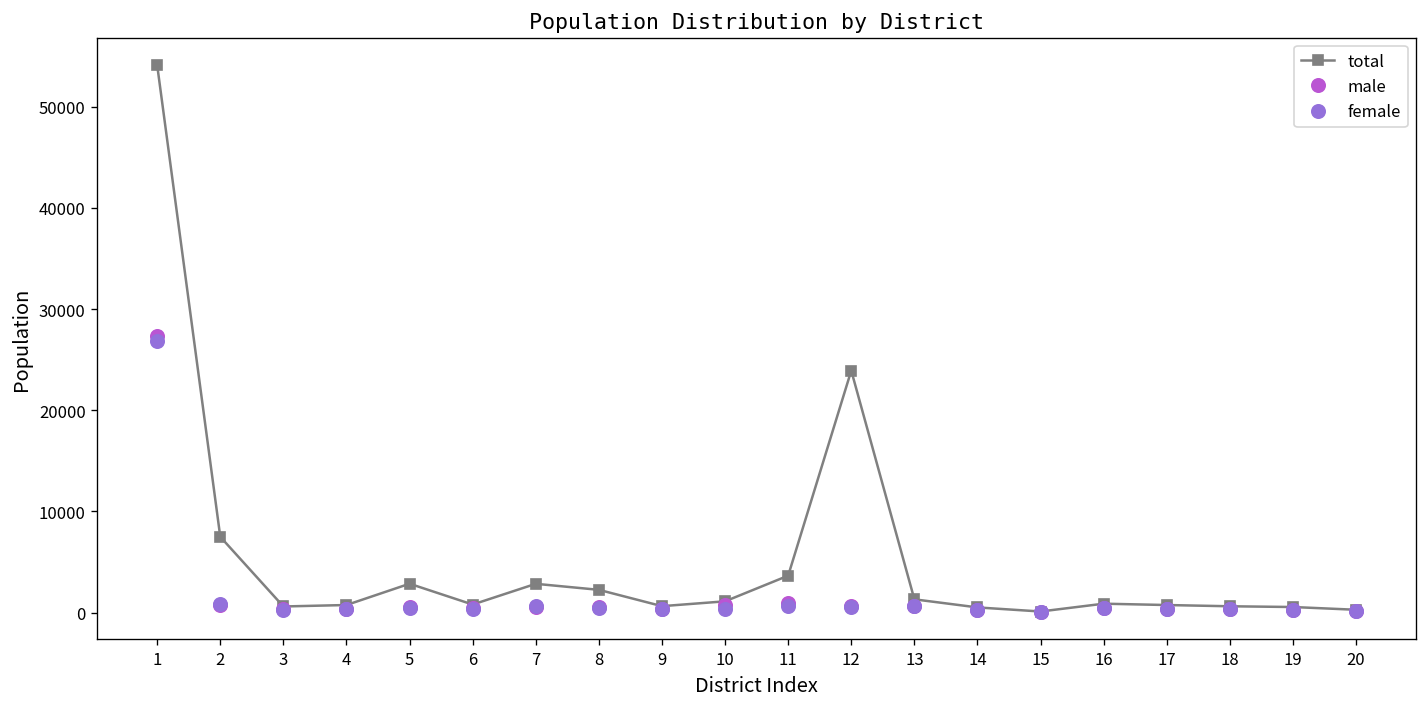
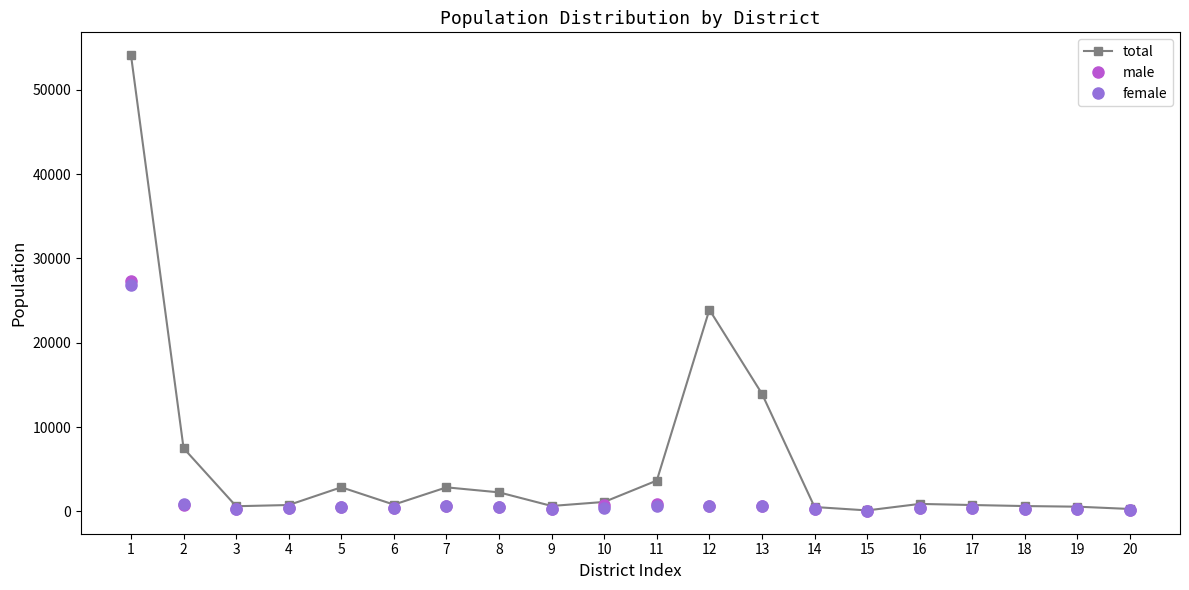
  {
    "total": {
      "1": 54000,
      "2": 7000,
      "4": 1000,
      "5": 3000,
      "6": 1000,
      "7": 3000,
      "8": 2000,
      "10": 1000,
      "11": 4000,
      "12": 24000,
-     "13": 1000,
+     "13": 14000,
      "16": 1000,
      "17": 1000
    }
  }
